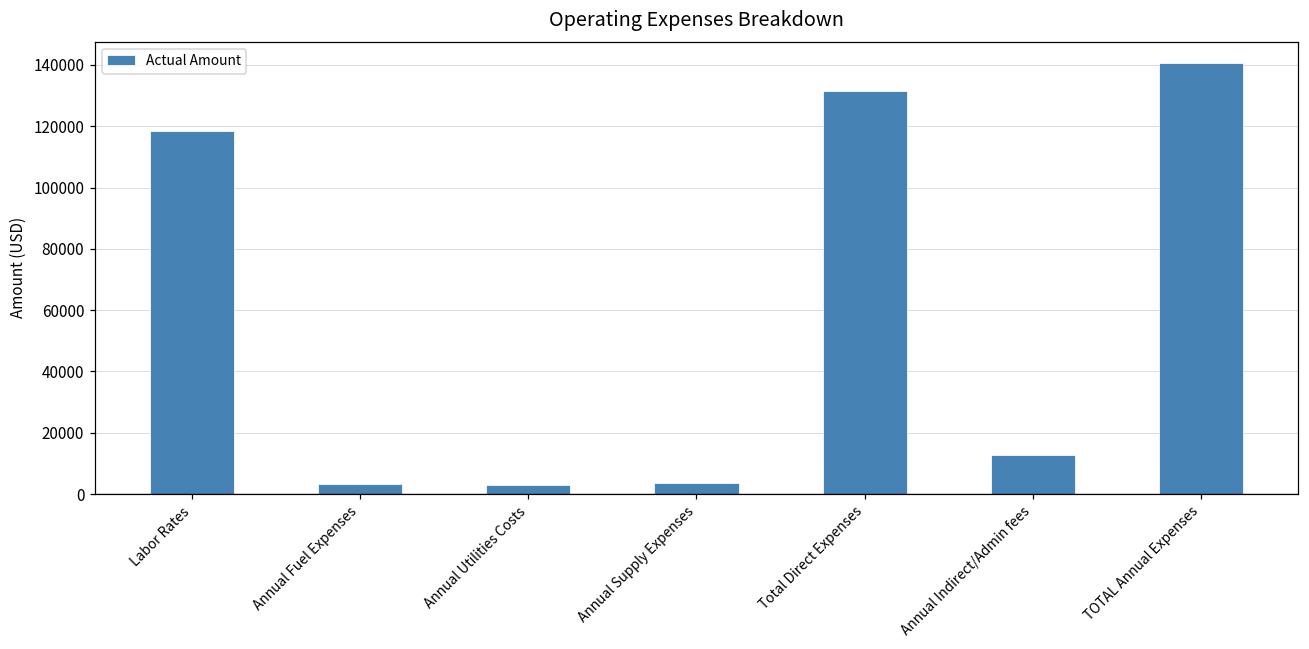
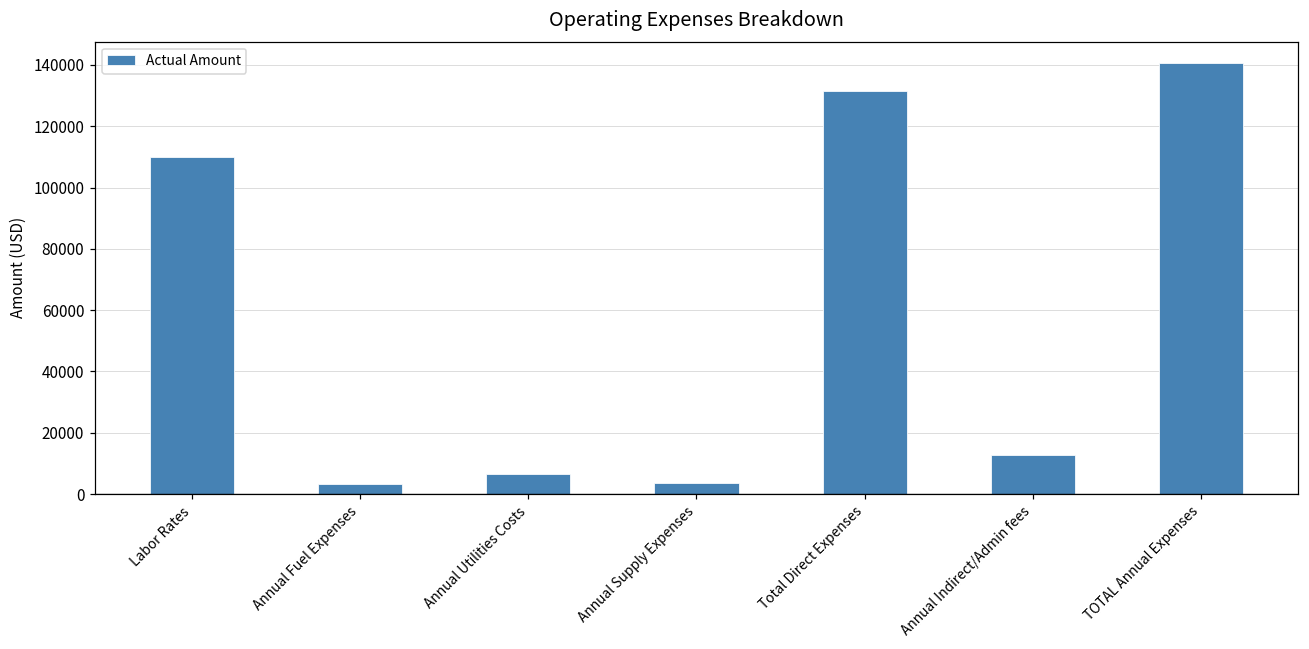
  {
-   "Labor Rates": 118000,
+   "Labor Rates": 110000,
    "Annual Fuel Expenses": 3000,
-   "Annual Utilities Costs": 3000,
+   "Annual Utilities Costs": 7000,
    "Annual Supply Expenses": 4000,
    "Total Direct Expenses": 131000,
    "Annual Indirect/Admin fees": 13000,
    "TOTAL Annual Expenses": 141000
  }
